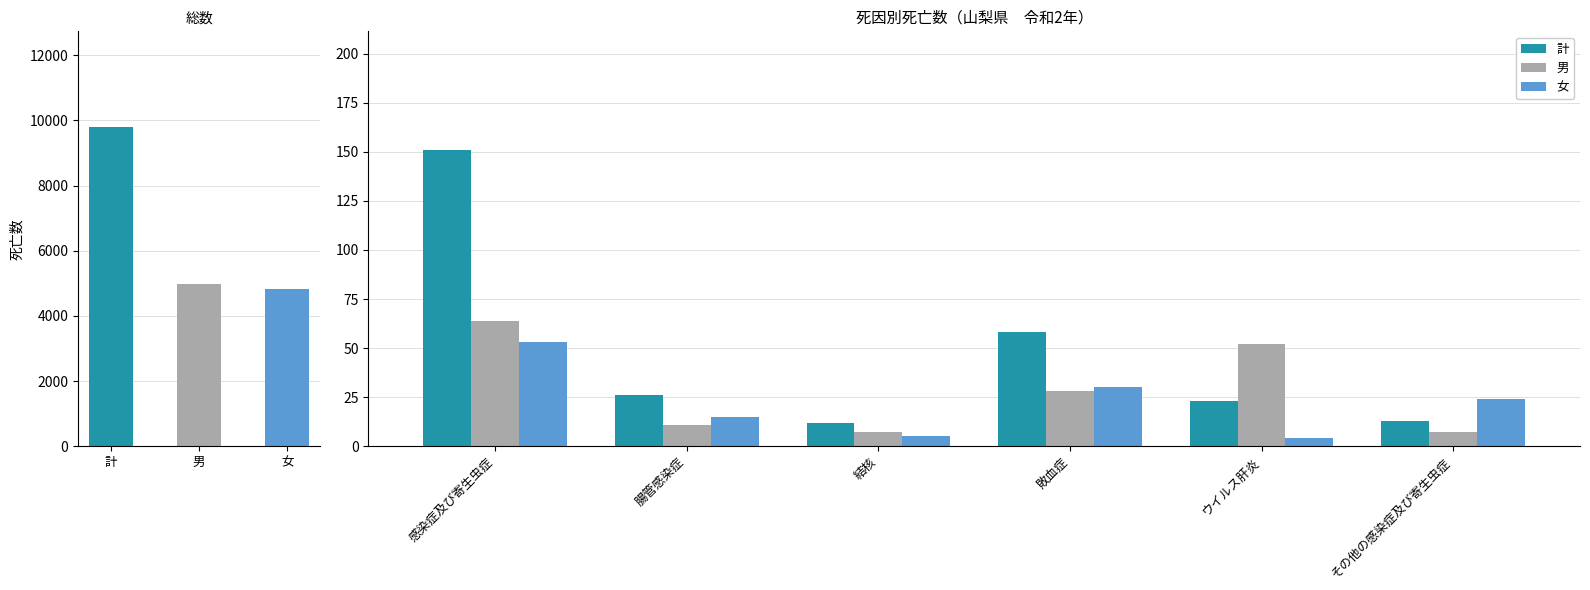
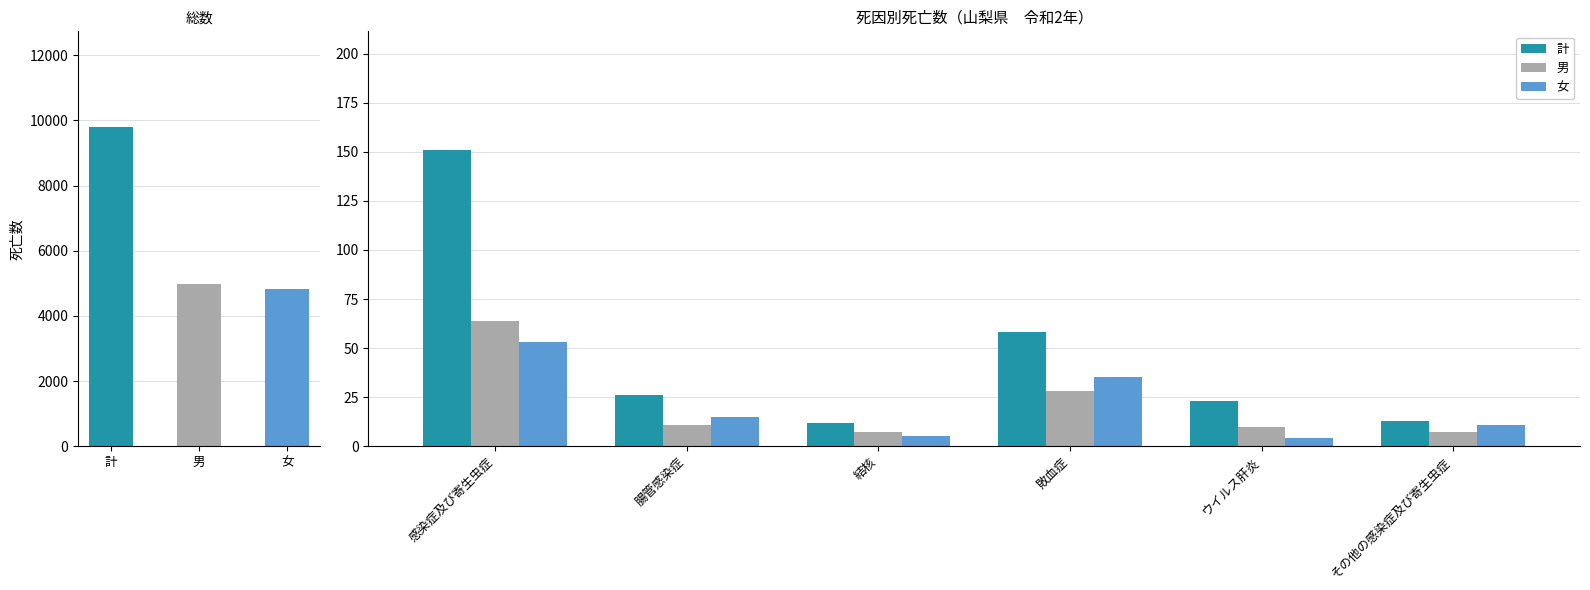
  {
    "総数": {
      "計": 9800,
      "男": 5000,
      "女": 4800
    },
    "死因別死亡数（山梨県 令和2年）": {
      "計": {
        "感染症及び寄生虫症": 151,
        "腸管感染症": 26,
        "結核": 12,
        "敗血症": 58,
        "ウイルス肝炎": 23,
        "その他の感染症及び寄生虫症": 13
      },
      "男": {
        "感染症及び寄生虫症": 64,
        "腸管感染症": 11,
        "結核": 7,
        "敗血症": 28,
-       "ウイルス肝炎": 52,
+       "ウイルス肝炎": 10,
        "その他の感染症及び寄生虫症": 7
      },
      "女": {
        "感染症及び寄生虫症": 53,
        "腸管感染症": 15,
        "結核": 5,
-       "敗血症": 30,
+       "敗血症": 35,
        "ウイルス肝炎": 4,
-       "その他の感染症及び寄生虫症": 24
+       "その他の感染症及び寄生虫症": 11
      }
    }
  }
